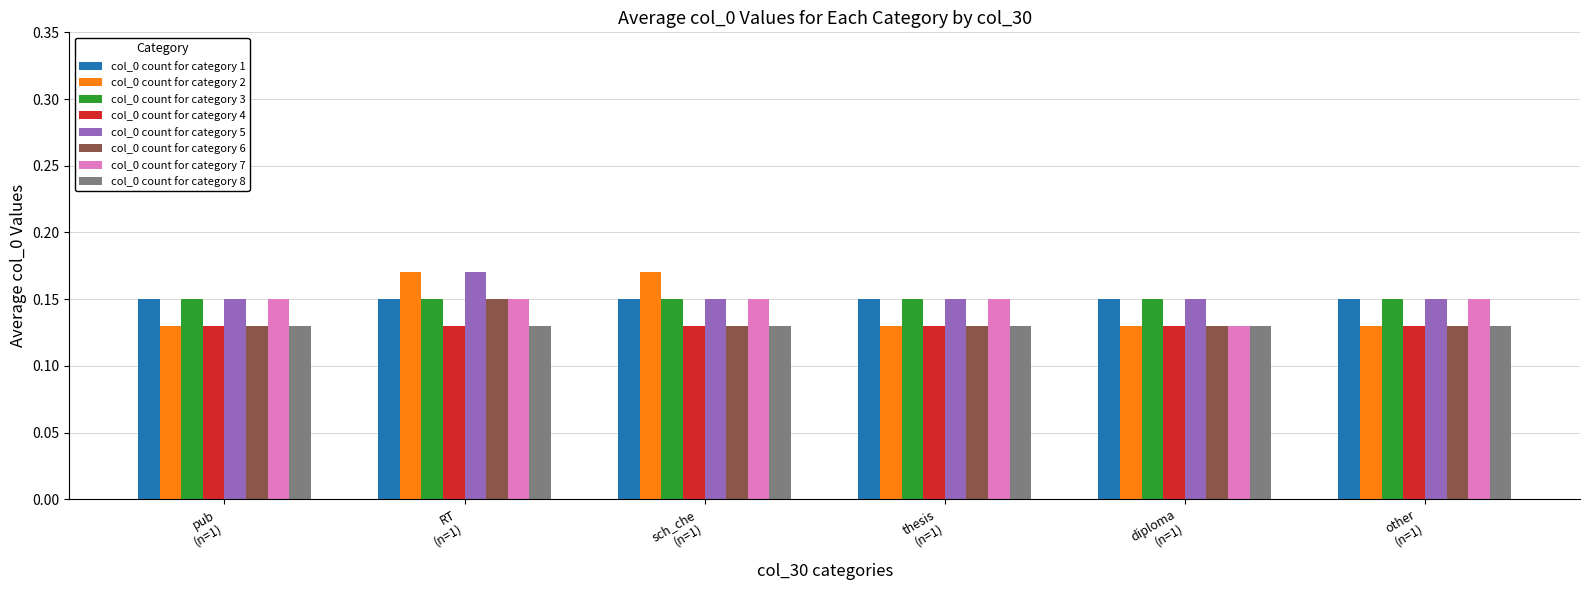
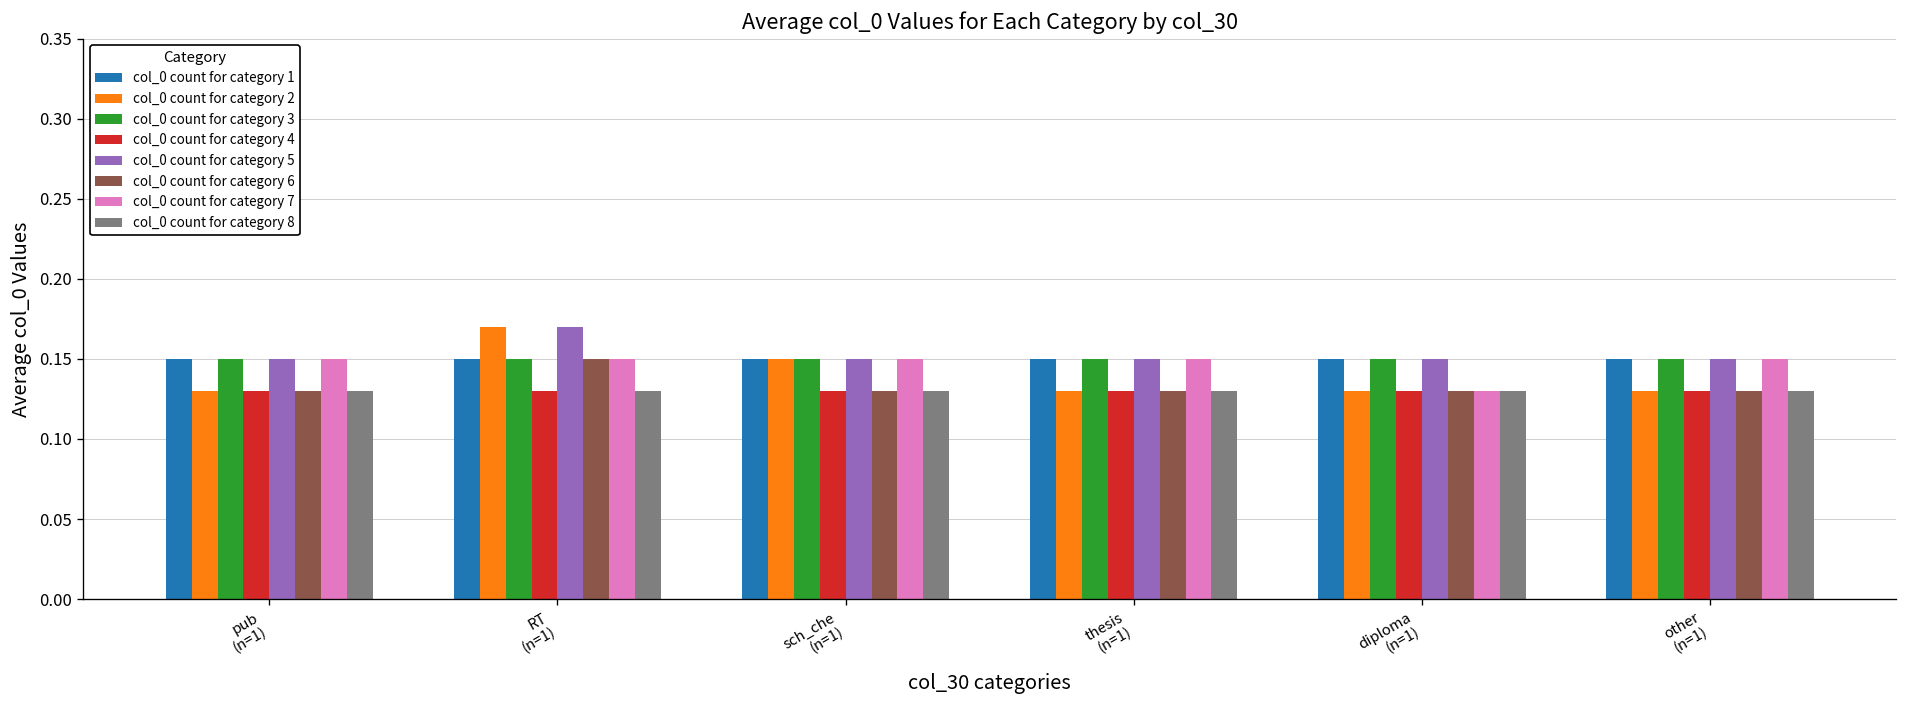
  {
    "col_0 count for category 1": {
      "pub (n=1)": 0.150,
      "RT (n=1)": 0.150,
      "sch_che (n=1)": 0.150,
      "thesis (n=1)": 0.150,
      "diploma (n=1)": 0.150,
      "other (n=1)": 0.150
    },
    "col_0 count for category 2": {
      "pub (n=1)": 0.130,
      "RT (n=1)": 0.170,
-     "sch_che (n=1)": 0.170,
+     "sch_che (n=1)": 0.150,
      "thesis (n=1)": 0.130,
      "diploma (n=1)": 0.130,
      "other (n=1)": 0.130
    },
    "col_0 count for category 3": {
      "pub (n=1)": 0.150,
      "RT (n=1)": 0.150,
      "sch_che (n=1)": 0.150,
      "thesis (n=1)": 0.150,
      "diploma (n=1)": 0.150,
      "other (n=1)": 0.150
    },
    "col_0 count for category 4": {
      "pub (n=1)": 0.130,
      "RT (n=1)": 0.130,
      "sch_che (n=1)": 0.130,
      "thesis (n=1)": 0.130,
      "diploma (n=1)": 0.130,
      "other (n=1)": 0.130
    },
    "col_0 count for category 5": {
      "pub (n=1)": 0.150,
      "RT (n=1)": 0.170,
      "sch_che (n=1)": 0.150,
      "thesis (n=1)": 0.150,
      "diploma (n=1)": 0.150,
      "other (n=1)": 0.150
    },
    "col_0 count for category 6": {
      "pub (n=1)": 0.130,
      "RT (n=1)": 0.150,
      "sch_che (n=1)": 0.130,
      "thesis (n=1)": 0.130,
      "diploma (n=1)": 0.130,
      "other (n=1)": 0.130
    },
    "col_0 count for category 7": {
      "pub (n=1)": 0.150,
      "RT (n=1)": 0.150,
      "sch_che (n=1)": 0.150,
      "thesis (n=1)": 0.150,
      "diploma (n=1)": 0.130,
      "other (n=1)": 0.150
    },
    "col_0 count for category 8": {
      "pub (n=1)": 0.130,
      "RT (n=1)": 0.130,
      "sch_che (n=1)": 0.130,
      "thesis (n=1)": 0.130,
      "diploma (n=1)": 0.130,
      "other (n=1)": 0.130
    }
  }
